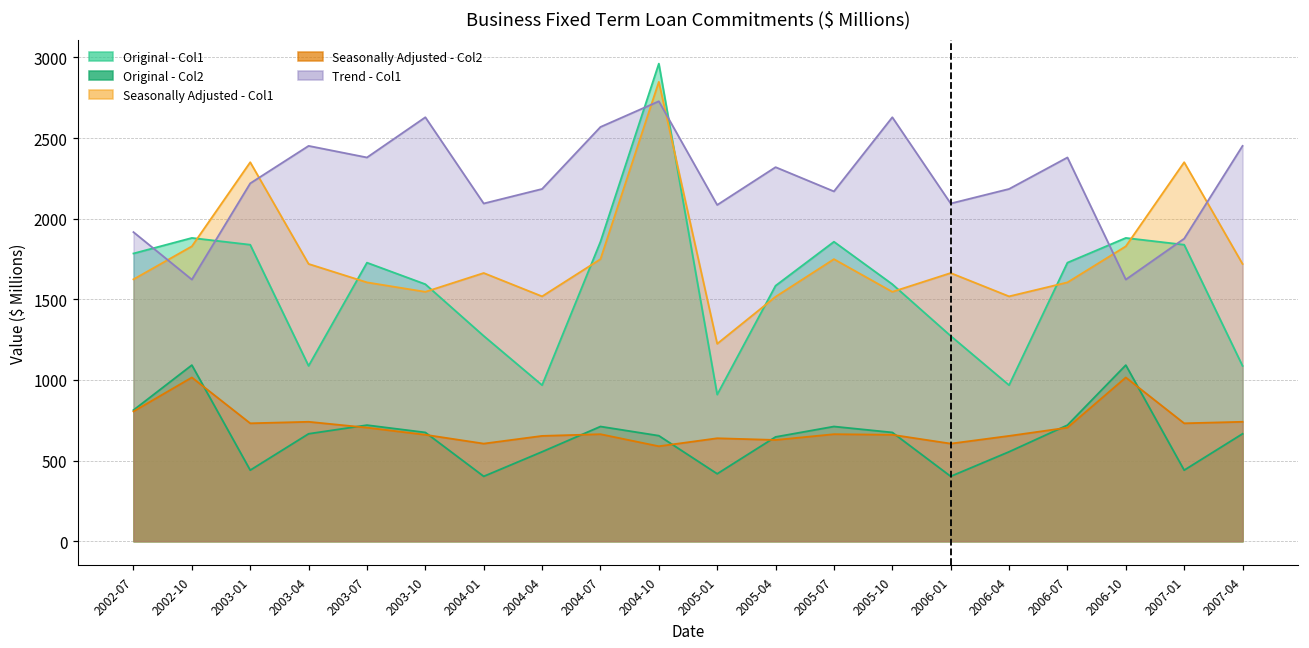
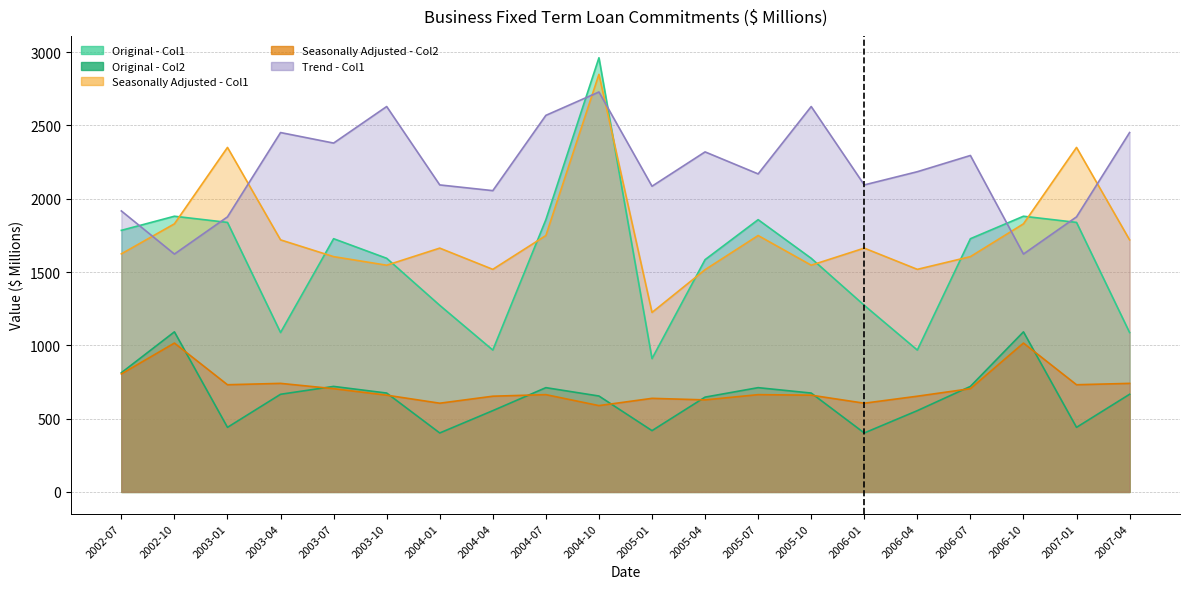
  {
    "Trend - Col1": {
      "2002-07": 1920,
      "2002-10": 1620,
-     "2003-01": 2220,
+     "2003-01": 1880,
      "2003-04": 2450,
      "2003-07": 2380,
      "2003-10": 2630,
      "2004-01": 2090,
-     "2004-04": 2180,
+     "2004-04": 2060,
      "2004-07": 2570,
      "2004-10": 2730,
      "2005-01": 2090,
      "2005-04": 2320,
      "2005-07": 2170,
      "2005-10": 2630,
      "2006-01": 2090,
      "2006-04": 2180,
-     "2006-07": 2380,
+     "2006-07": 2300,
      "2006-10": 1620,
      "2007-01": 1880,
      "2007-04": 2450
    }
  }
